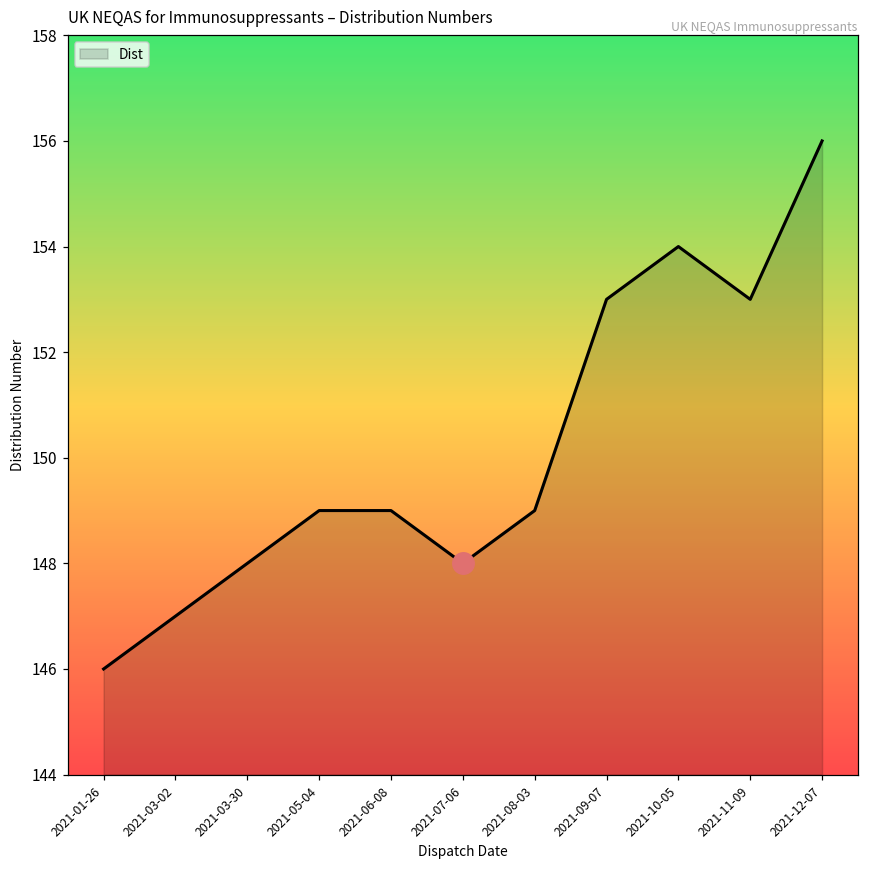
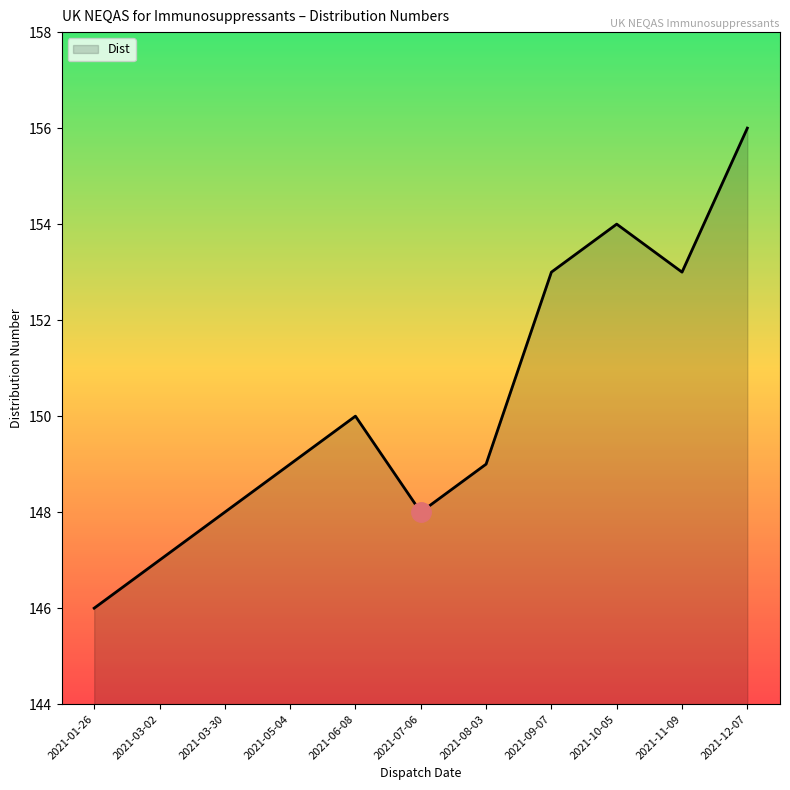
  {
    "Dist": {
      "2021-01-26": 146,
      "2021-03-02": 147,
      "2021-03-30": 148,
      "2021-05-04": 149,
-     "2021-06-08": 149,
+     "2021-06-08": 150,
      "2021-08-03": 149,
      "2021-09-07": 153,
      "2021-10-05": 154,
      "2021-11-09": 153,
      "2021-12-07": 156
    }
  }
